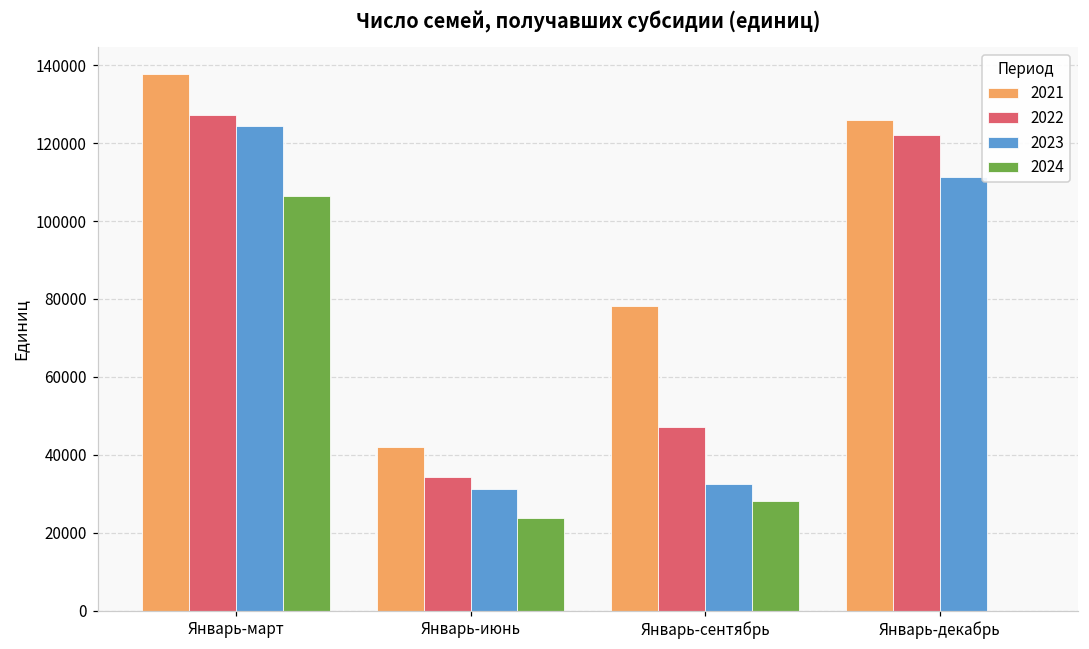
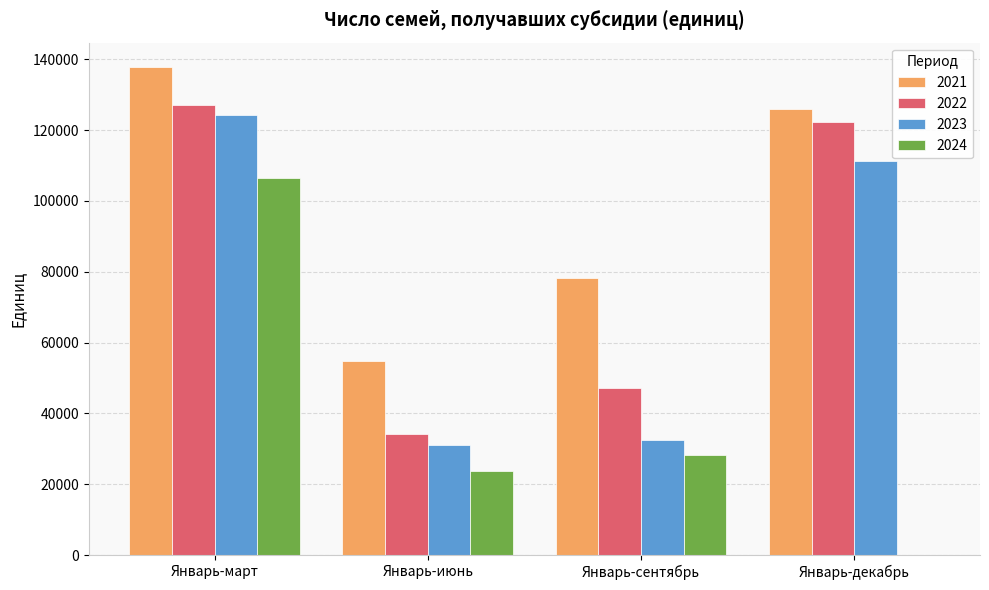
  {
    "2021": {
      "Январь-март": 138000,
-     "Январь-июнь": 42000,
+     "Январь-июнь": 55000,
      "Январь-сентябрь": 78000,
      "Январь-декабрь": 126000
    },
    "2022": {
      "Январь-март": 127000,
      "Январь-июнь": 34000,
      "Январь-сентябрь": 47000,
      "Январь-декабрь": 122000
    },
    "2023": {
      "Январь-март": 124000,
      "Январь-июнь": 31000,
      "Январь-сентябрь": 32000,
      "Январь-декабрь": 111000
    },
    "2024": {
      "Январь-март": 106000,
      "Январь-июнь": 24000,
      "Январь-сентябрь": 28000,
      "Январь-декабрь": 0
    }
  }
